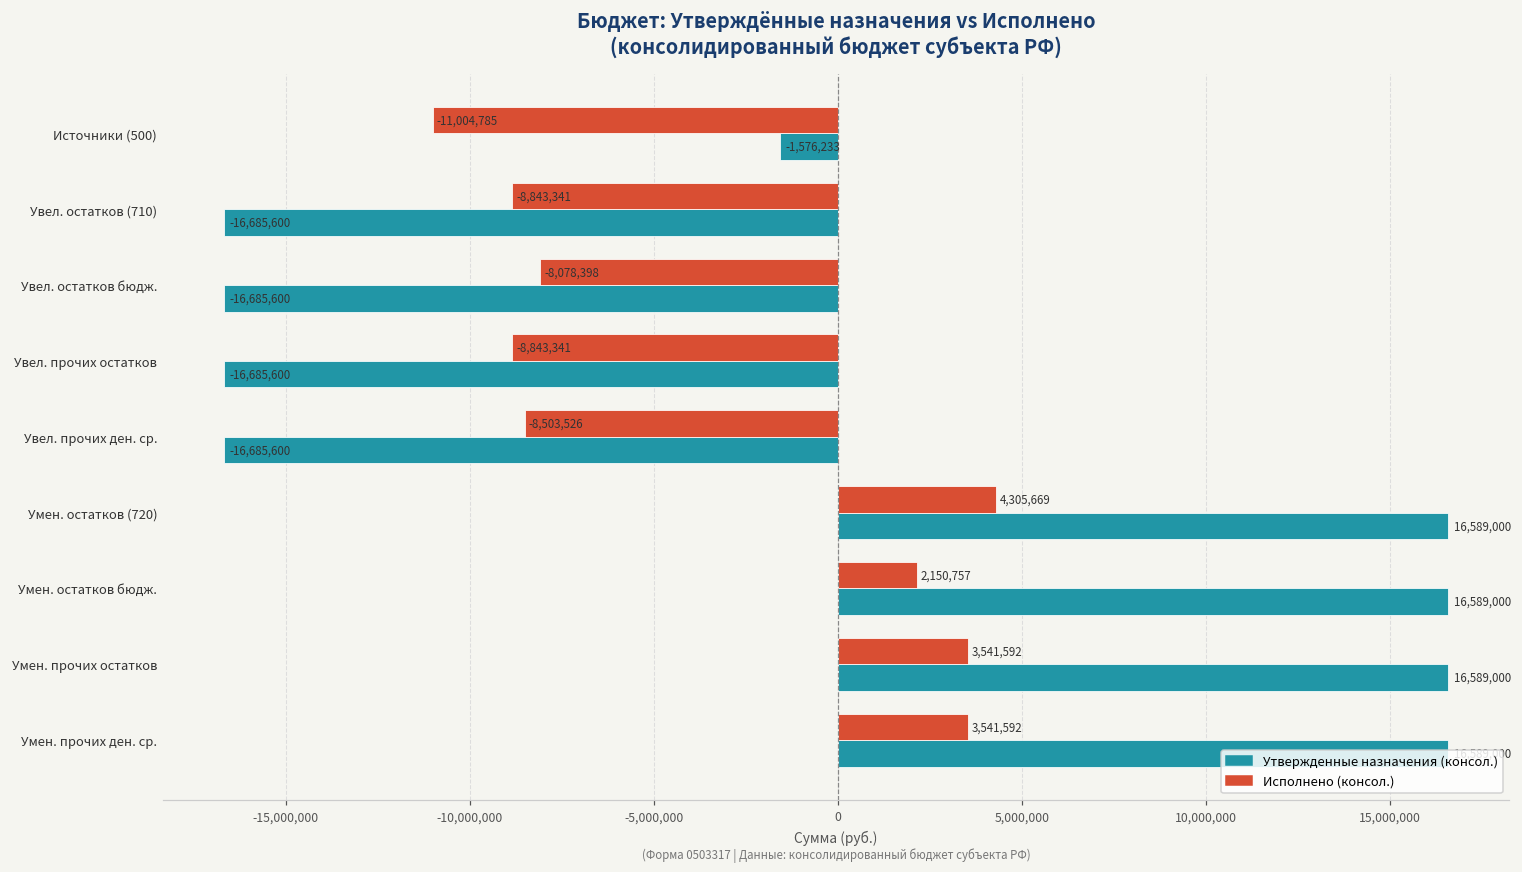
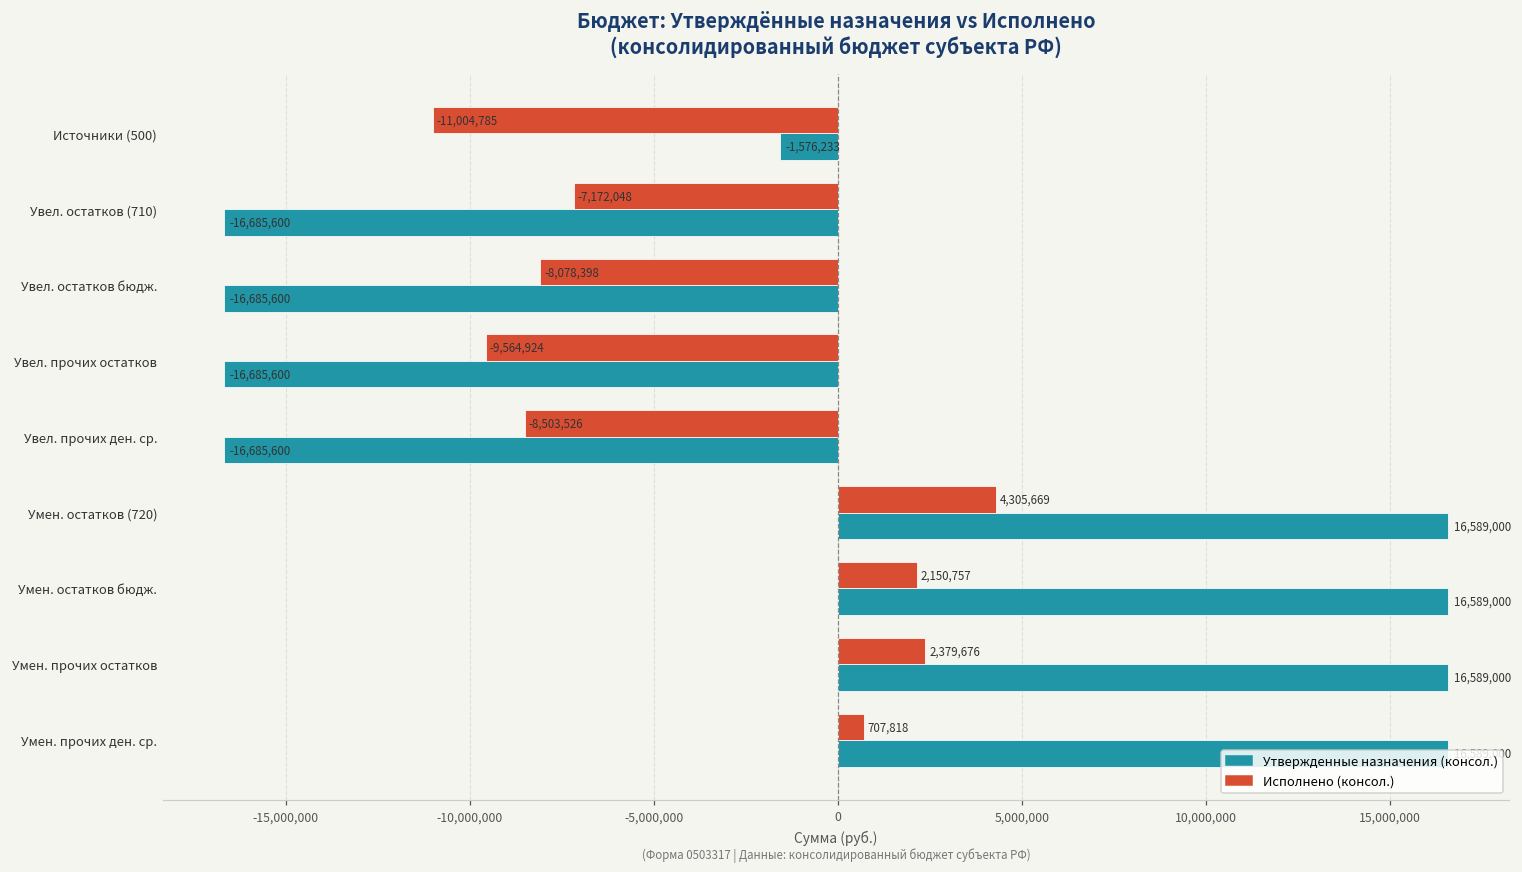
  {
    "Утвержденные назначения (консол.)": {
      "Источники (500)": "-1,576,233",
      "Увел. остатков (710)": "-16,685,600",
      "Увел. остатков бюдж.": "-16,685,600",
      "Увел. прочих остатков": "-16,685,600",
      "Увел. прочих ден. ср.": "-16,685,600",
      "Умен. остатков (720)": "16,589,000",
      "Умен. остатков бюдж.": "16,589,000",
      "Умен. прочих остатков": "16,589,000"
    },
    "Исполнено (консол.)": {
      "Источники (500)": "-11,004,785",
-     "Увел. остатков (710)": "-8,843,341",
+     "Увел. остатков (710)": "-7,172,048",
      "Увел. остатков бюдж.": "-8,078,398",
-     "Увел. прочих остатков": "-8,843,341",
+     "Увел. прочих остатков": "-9,564,924",
      "Увел. прочих ден. ср.": "-8,503,526",
      "Умен. остатков (720)": "4,305,669",
      "Умен. остатков бюдж.": "2,150,757",
-     "Умен. прочих остатков": "3,541,592",
-     "Умен. прочих ден. ср.": "3,541,592"
+     "Умен. прочих остатков": "2,379,676",
+     "Умен. прочих ден. ср.": "707,818"
    }
  }
